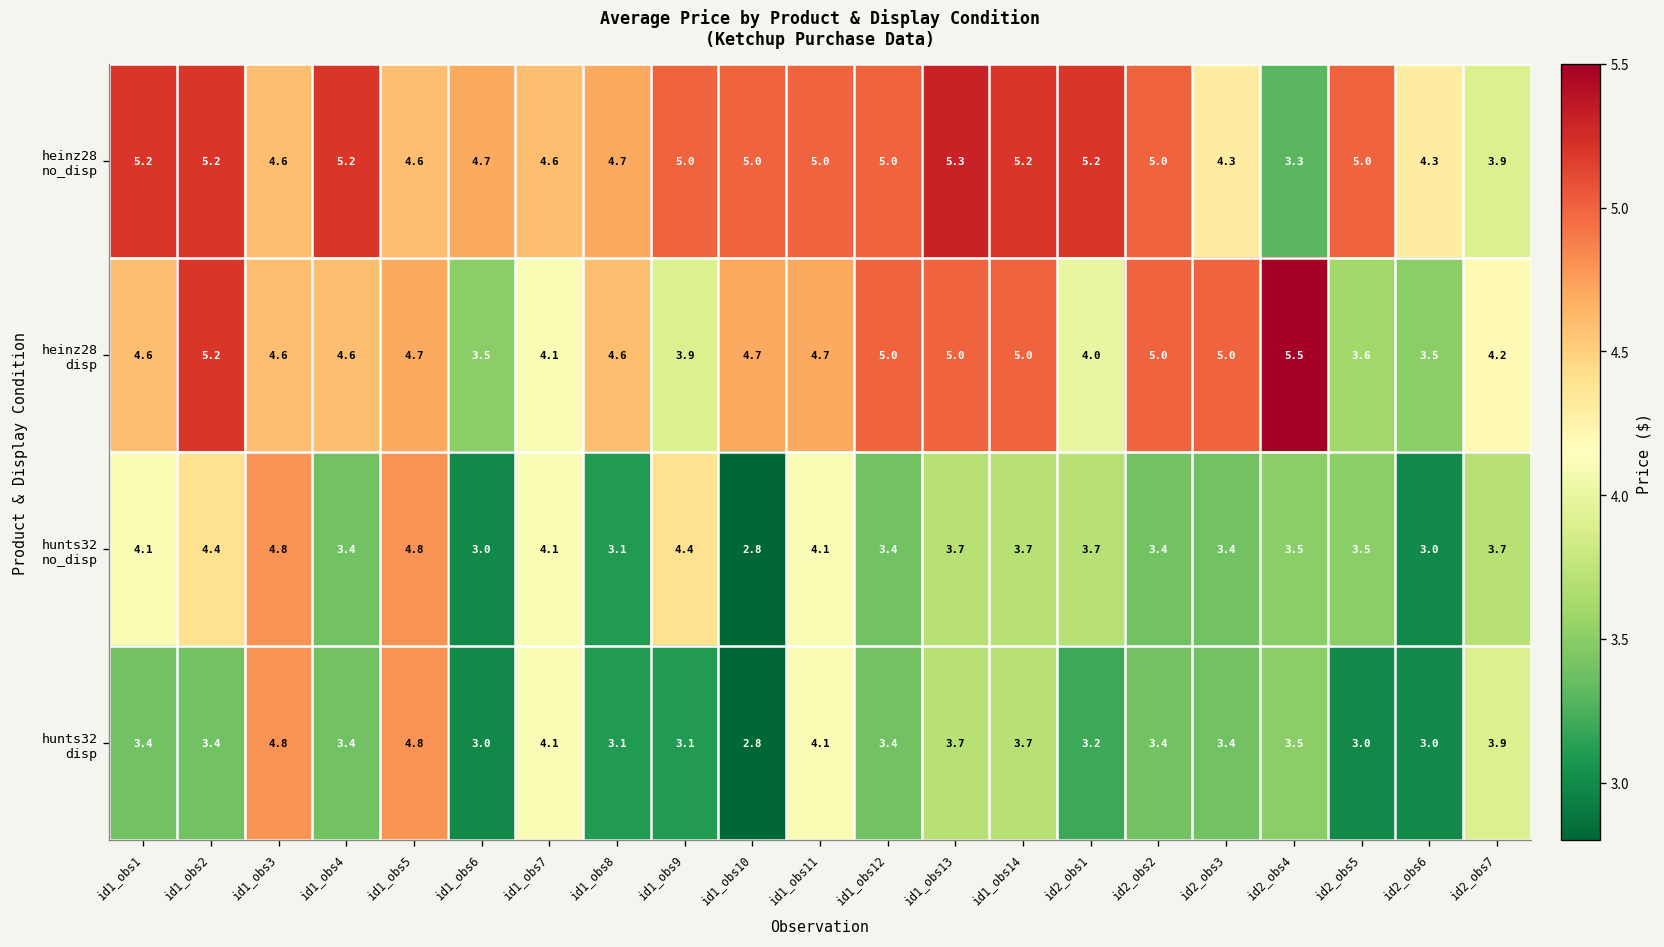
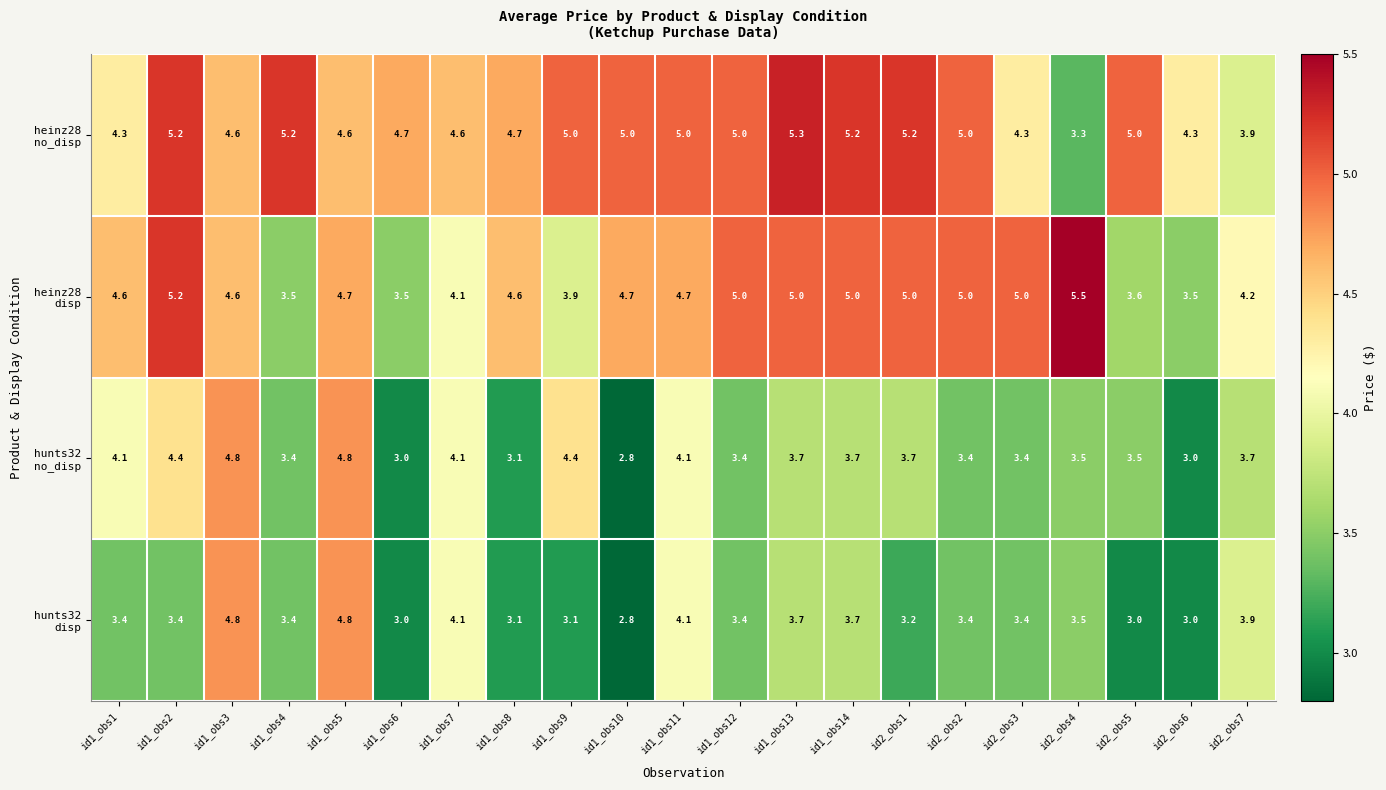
  {
    "heinz28 no_disp": {
-     "id1_obs1": 5.2,
+     "id1_obs1": 4.3,
      "id1_obs2": 5.2,
      "id1_obs3": 4.6,
      "id1_obs4": 5.2,
      "id1_obs5": 4.6,
      "id1_obs6": 4.7,
      "id1_obs7": 4.6,
      "id1_obs8": 4.7,
      "id1_obs9": 5.0,
      "id1_obs10": 5.0,
      "id1_obs11": 5.0,
      "id1_obs12": 5.0,
      "id1_obs13": 5.3,
      "id1_obs14": 5.2,
      "id2_obs1": 5.2,
      "id2_obs2": 5.0,
      "id2_obs3": 4.3,
      "id2_obs4": 3.3,
      "id2_obs5": 5.0,
      "id2_obs6": 4.3,
      "id2_obs7": 3.9
    },
    "heinz28 disp": {
      "id1_obs1": 4.6,
      "id1_obs2": 5.2,
      "id1_obs3": 4.6,
-     "id1_obs4": 4.6,
+     "id1_obs4": 3.5,
      "id1_obs5": 4.7,
      "id1_obs6": 3.5,
      "id1_obs7": 4.1,
      "id1_obs8": 4.6,
      "id1_obs9": 3.9,
      "id1_obs10": 4.7,
      "id1_obs11": 4.7,
      "id1_obs12": 5.0,
      "id1_obs13": 5.0,
      "id1_obs14": 5.0,
-     "id2_obs1": 4.0,
+     "id2_obs1": 5.0,
      "id2_obs2": 5.0,
      "id2_obs3": 5.0,
      "id2_obs4": 5.5,
      "id2_obs5": 3.6,
      "id2_obs6": 3.5,
      "id2_obs7": 4.2
    },
    "hunts32 no_disp": {
      "id1_obs1": 4.1,
      "id1_obs2": 4.4,
      "id1_obs3": 4.8,
      "id1_obs4": 3.4,
      "id1_obs5": 4.8,
      "id1_obs6": 3.0,
      "id1_obs7": 4.1,
      "id1_obs8": 3.1,
      "id1_obs9": 4.4,
      "id1_obs10": 2.8,
      "id1_obs11": 4.1,
      "id1_obs12": 3.4,
      "id1_obs13": 3.7,
      "id1_obs14": 3.7,
      "id2_obs1": 3.7,
      "id2_obs2": 3.4,
      "id2_obs3": 3.4,
      "id2_obs4": 3.5,
      "id2_obs5": 3.5,
      "id2_obs6": 3.0,
      "id2_obs7": 3.7
    },
    "hunts32 disp": {
      "id1_obs1": 3.4,
      "id1_obs2": 3.4,
      "id1_obs3": 4.8,
      "id1_obs4": 3.4,
      "id1_obs5": 4.8,
      "id1_obs6": 3.0,
      "id1_obs7": 4.1,
      "id1_obs8": 3.1,
      "id1_obs9": 3.1,
      "id1_obs10": 2.8,
      "id1_obs11": 4.1,
      "id1_obs12": 3.4,
      "id1_obs13": 3.7,
      "id1_obs14": 3.7,
      "id2_obs1": 3.2,
      "id2_obs2": 3.4,
      "id2_obs3": 3.4,
      "id2_obs4": 3.5,
      "id2_obs5": 3.0,
      "id2_obs6": 3.0,
      "id2_obs7": 3.9
    }
  }
